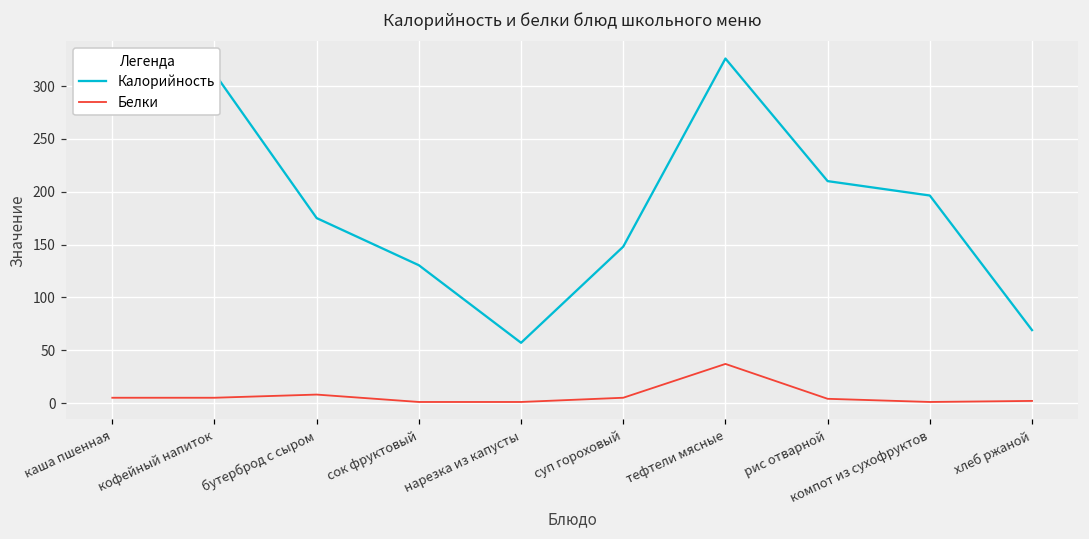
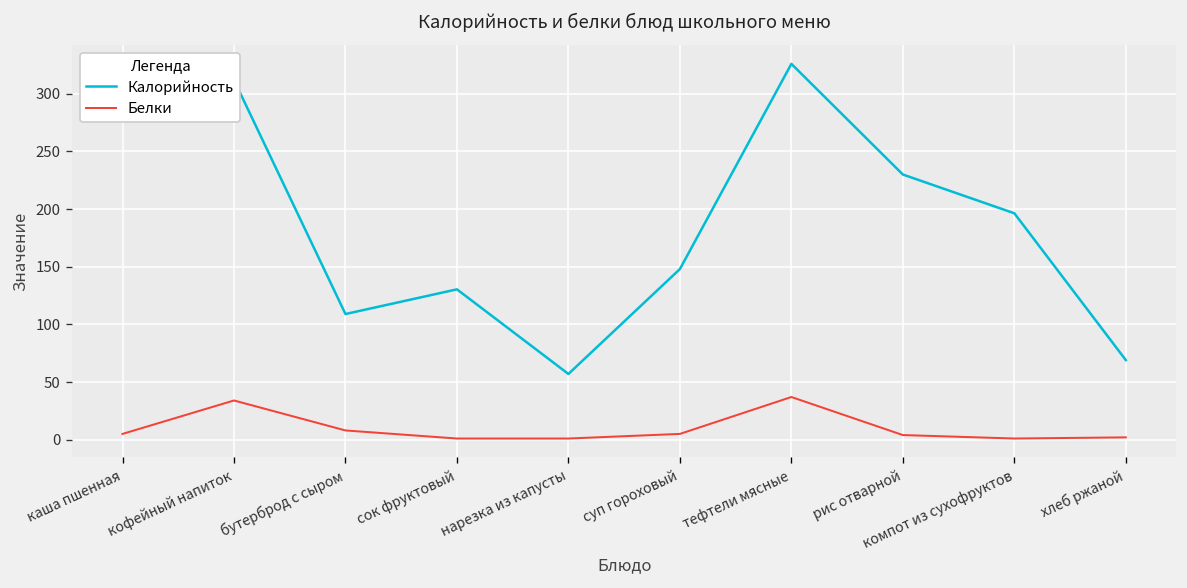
  {
    "Калорийность": {
-     "бутерброд с сыром": 180,
+     "бутерброд с сыром": 110,
      "сок фруктовый": 130,
      "нарезка из капусты": 60,
      "суп гороховый": 150,
      "тефтели мясные": 330,
-     "рис отварной": 210,
+     "рис отварной": 230,
      "компот из сухофруктов": 200,
      "хлеб ржаной": 70
    },
    "Белки": {
      "каша пшенная": 10,
-     "кофейный напиток": 10,
+     "кофейный напиток": 30,
      "бутерброд с сыром": 10,
      "сок фруктовый": 0,
      "нарезка из капусты": 0,
      "суп гороховый": 10,
      "тефтели мясные": 40,
      "рис отварной": 0,
      "компот из сухофруктов": 0,
      "хлеб ржаной": 0
    }
  }
